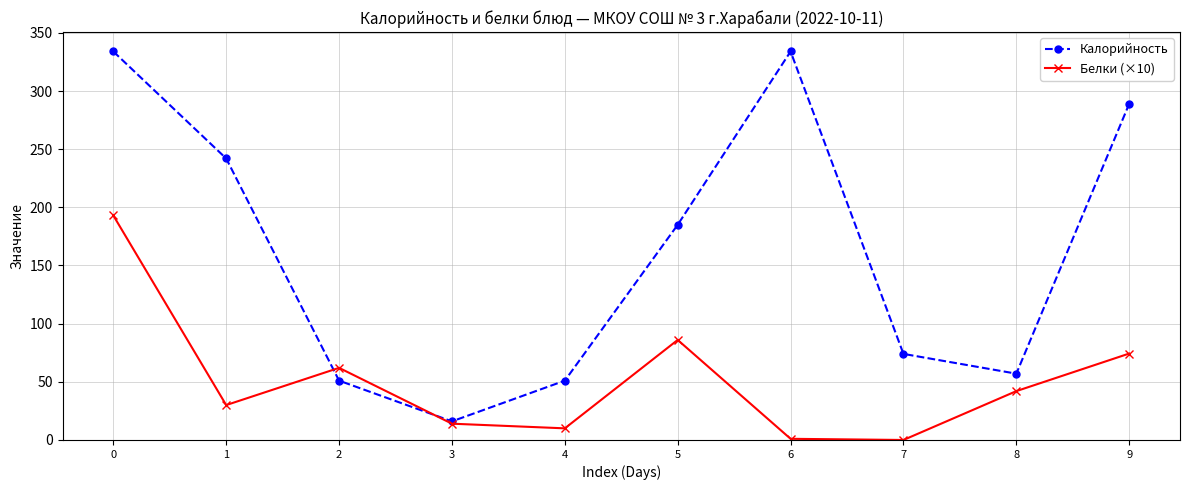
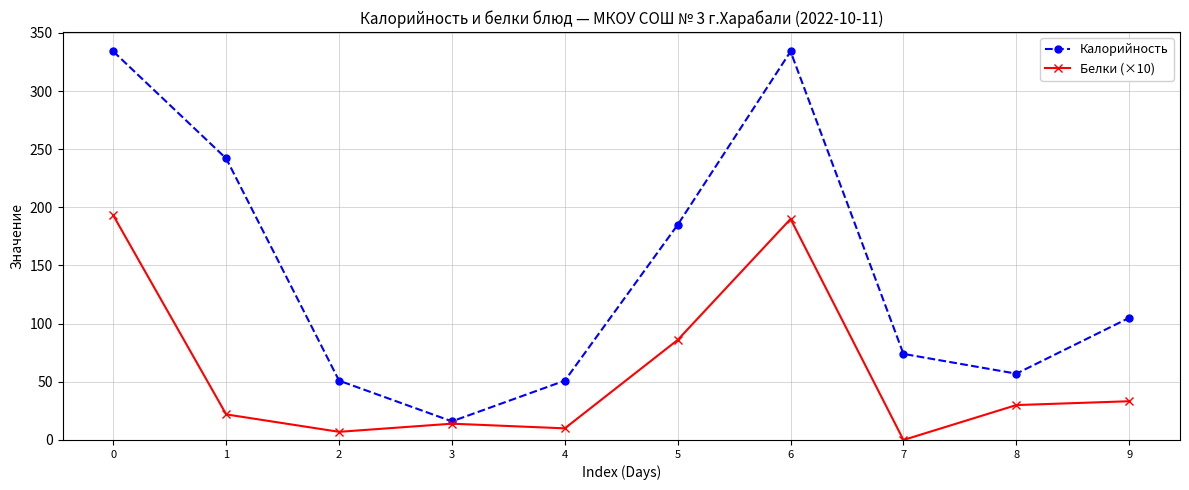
  {
    "Калорийность": {
      "0": 334,
      "1": 242,
      "2": 51,
      "4": 51,
      "5": 185,
      "6": 334,
      "7": 74,
      "8": 57,
-     "9": 289
+     "9": 105
    },
    "Белки (×10)": {
      "0": 193,
-     "1": 30,
-     "2": 62,
+     "1": 22,
+     "2": 7,
      "4": 10,
      "5": 86,
-     "6": 1,
+     "6": 190,
      "7": 0,
-     "8": 42,
-     "9": 74
+     "8": 30,
+     "9": 33
    }
  }
